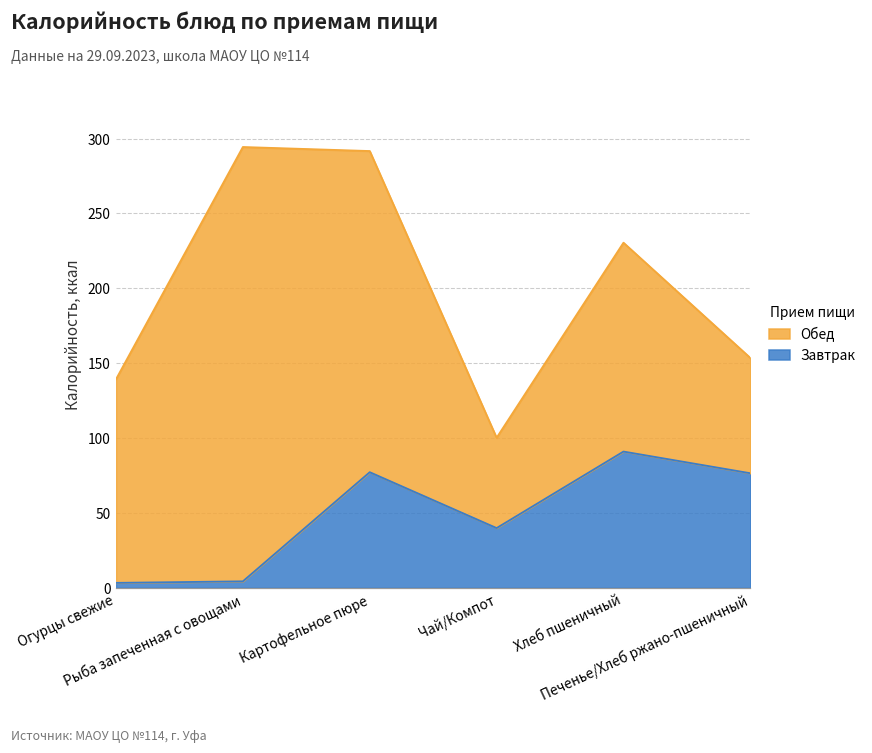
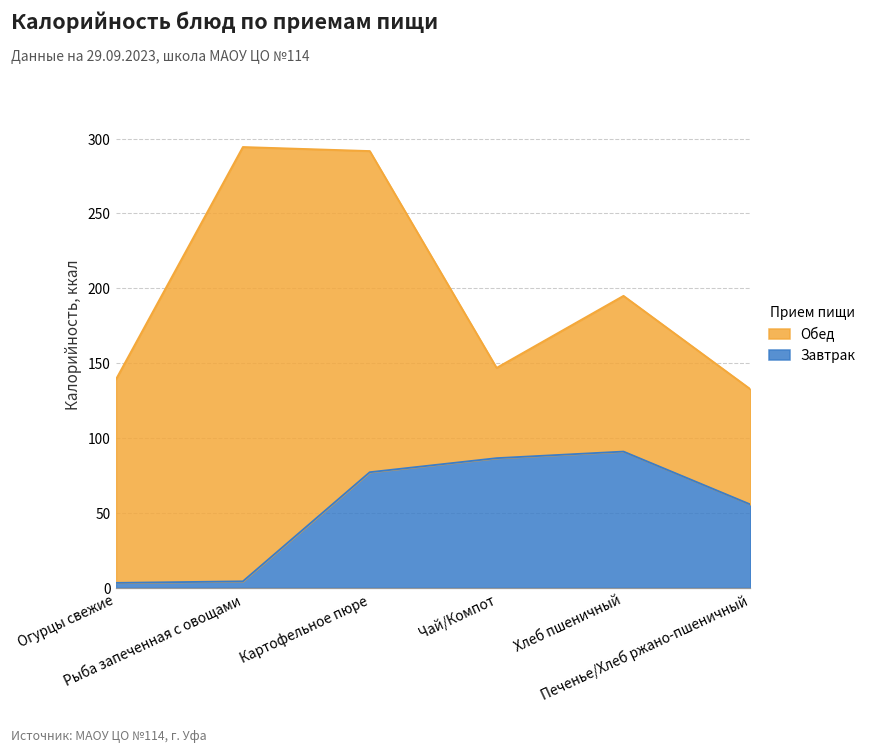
  {
    "Завтрак": {
      "Огурцы свежие": 3,
      "Рыба запеченная с овощами": 4,
      "Картофельное пюре": 77,
-     "Чай/Компот": 40,
+     "Чай/Компот": 87,
      "Хлеб пшеничный": 91,
-     "Печенье/Хлеб ржано-пшеничный": 77
+     "Печенье/Хлеб ржано-пшеничный": 56
    },
    "Обед": {
      "Огурцы свежие": 136,
      "Рыба запеченная с овощами": 290,
      "Картофельное пюре": 214,
      "Чай/Компот": 60,
-     "Хлеб пшеничный": 140,
+     "Хлеб пшеничный": 104,
      "Печенье/Хлеб ржано-пшеничный": 77
    }
  }
